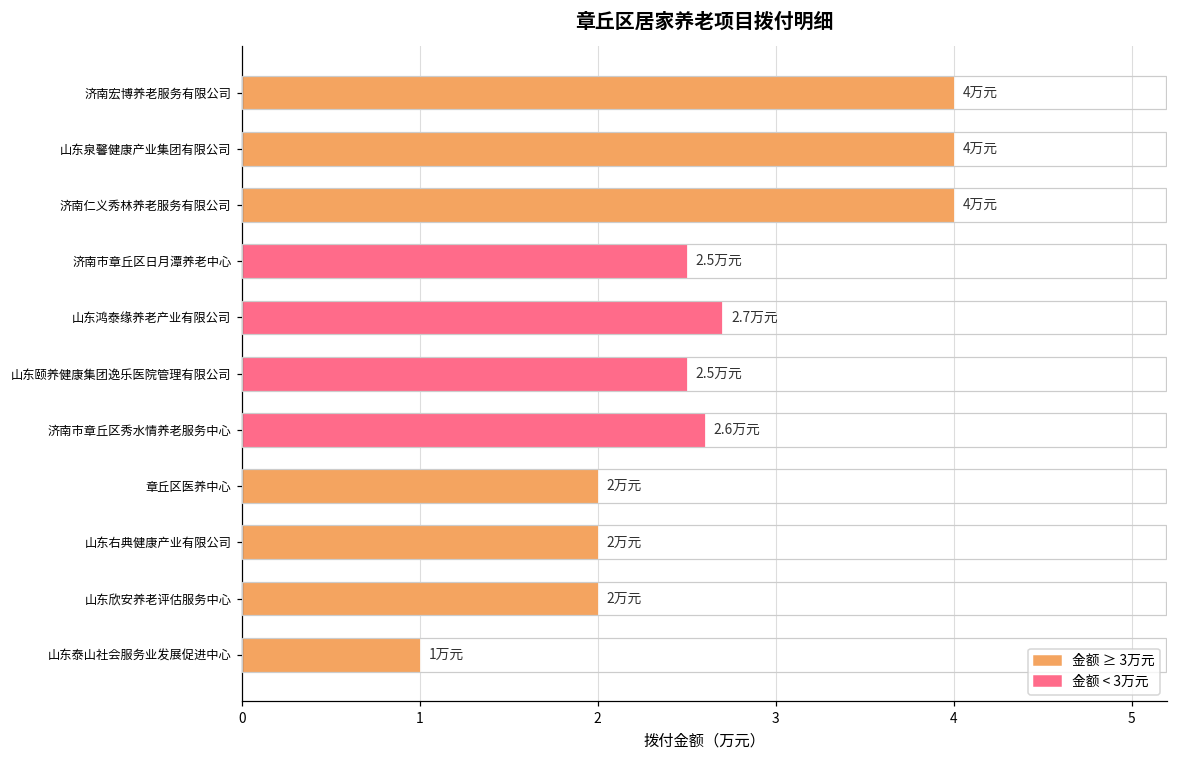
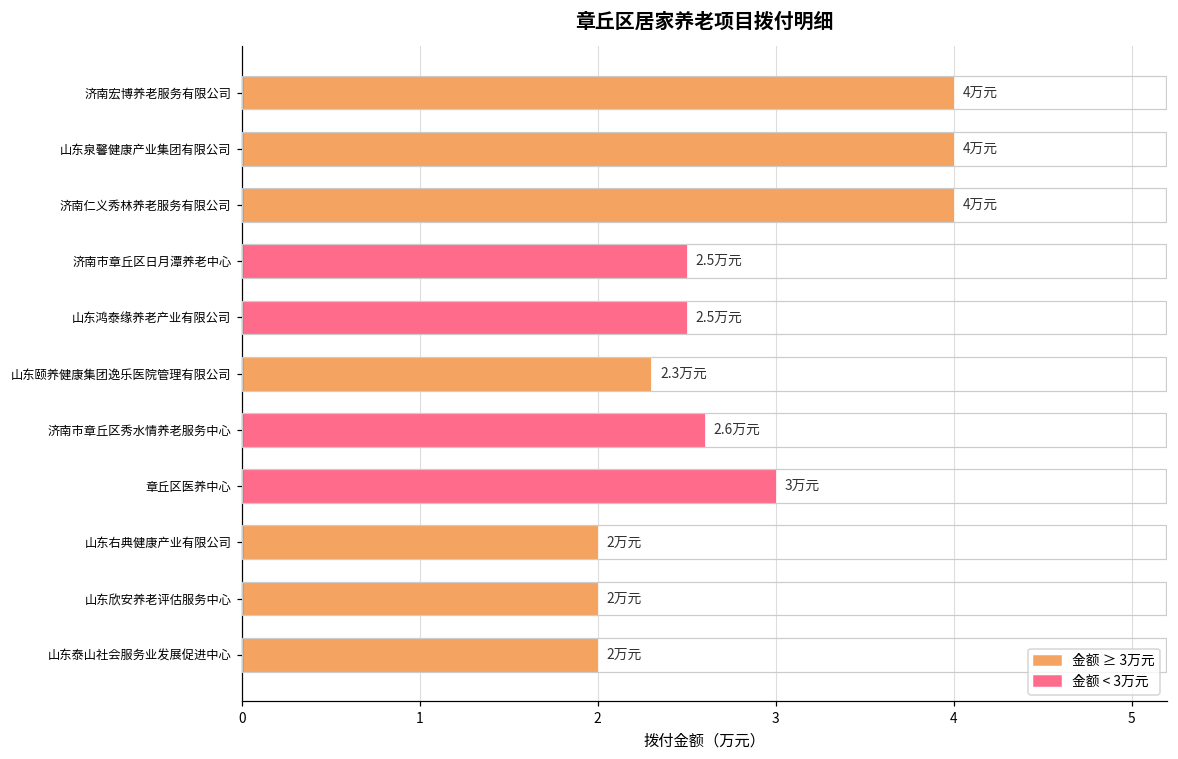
  {
    "济南宏博养老服务有限公司": 4,
    "山东泉馨健康产业集团有限公司": 4,
    "济南仁义秀林养老服务有限公司": 4,
    "济南市章丘区日月潭养老中心": 2.5,
-   "山东鸿泰缘养老产业有限公司": 2.7,
-   "山东颐养健康集团逸乐医院管理有限公司": 2.5,
+   "山东鸿泰缘养老产业有限公司": 2.5,
+   "山东颐养健康集团逸乐医院管理有限公司": 2.3,
    "济南市章丘区秀水情养老服务中心": 2.6,
-   "章丘区医养中心": 2,
+   "章丘区医养中心": 3,
    "山东右典健康产业有限公司": 2,
    "山东欣安养老评估服务中心": 2,
-   "山东泰山社会服务业发展促进中心": 1
+   "山东泰山社会服务业发展促进中心": 2
  }
